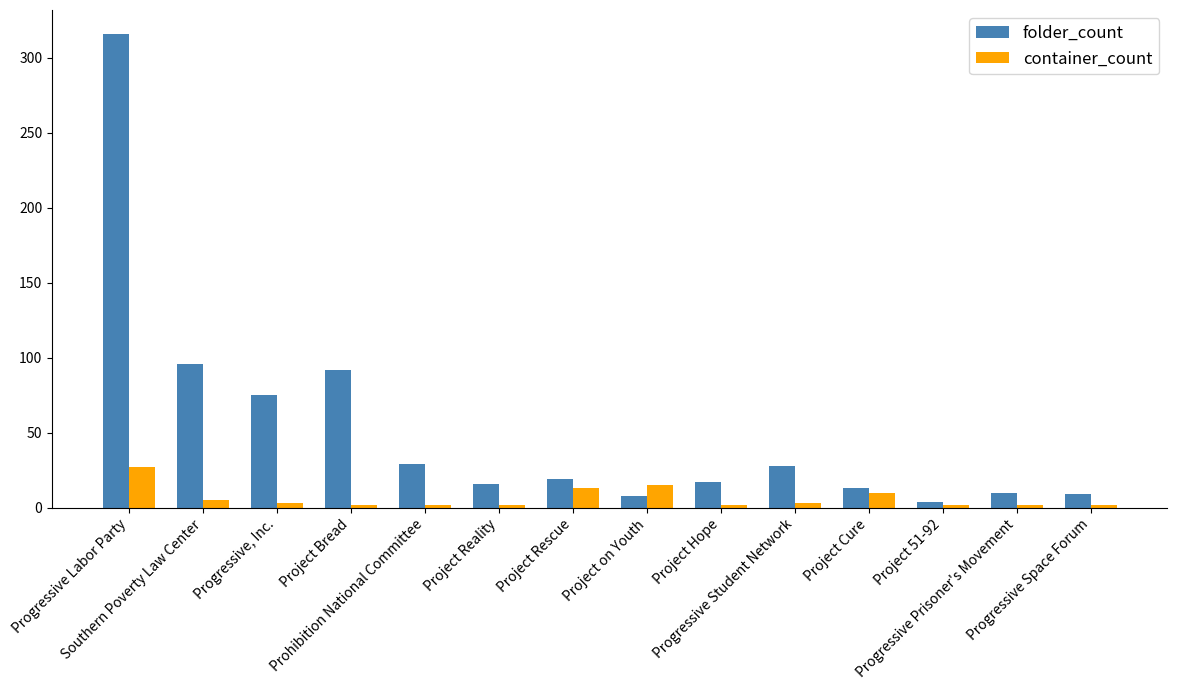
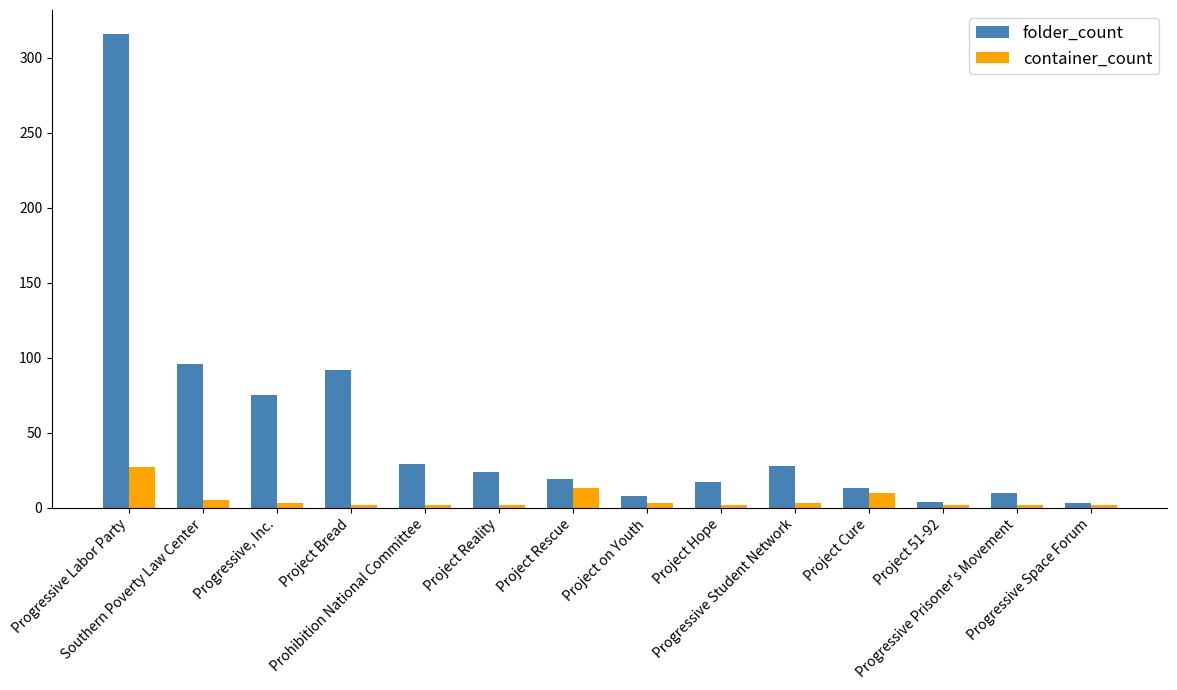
  {
    "folder_count": {
      "Progressive Labor Party": 316,
      "Southern Poverty Law Center": 96,
      "Progressive, Inc.": 75,
      "Project Bread": 92,
      "Prohibition National Committee": 29,
-     "Project Reality": 16,
+     "Project Reality": 24,
      "Project Rescue": 19,
      "Project on Youth": 8,
      "Project Hope": 17,
      "Progressive Student Network": 28,
      "Project Cure": 13,
      "Project 51-92": 4,
      "Progressive Prisoner's Movement": 10,
-     "Progressive Space Forum": 9
+     "Progressive Space Forum": 3
    },
    "container_count": {
      "Progressive Labor Party": 27,
      "Southern Poverty Law Center": 5,
      "Progressive, Inc.": 3,
      "Project Bread": 2,
      "Prohibition National Committee": 2,
      "Project Reality": 2,
      "Project Rescue": 13,
-     "Project on Youth": 15,
+     "Project on Youth": 3,
      "Project Hope": 2,
      "Progressive Student Network": 3,
      "Project Cure": 10,
      "Project 51-92": 2,
      "Progressive Prisoner's Movement": 2,
      "Progressive Space Forum": 2
    }
  }
